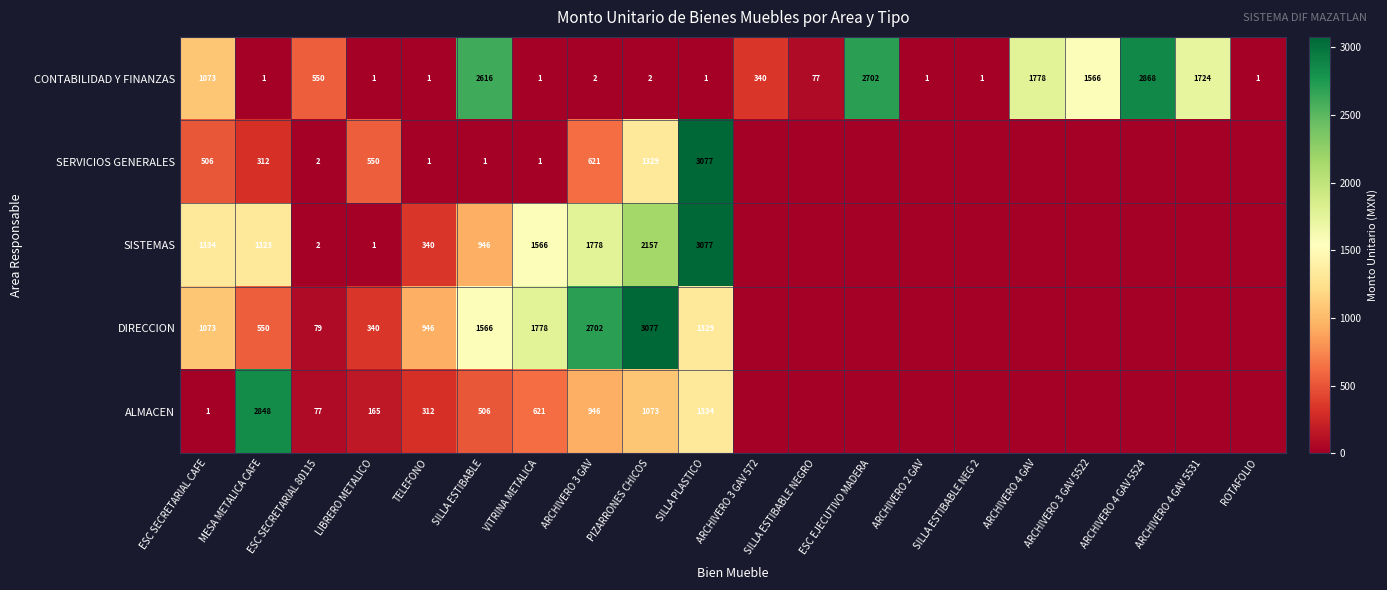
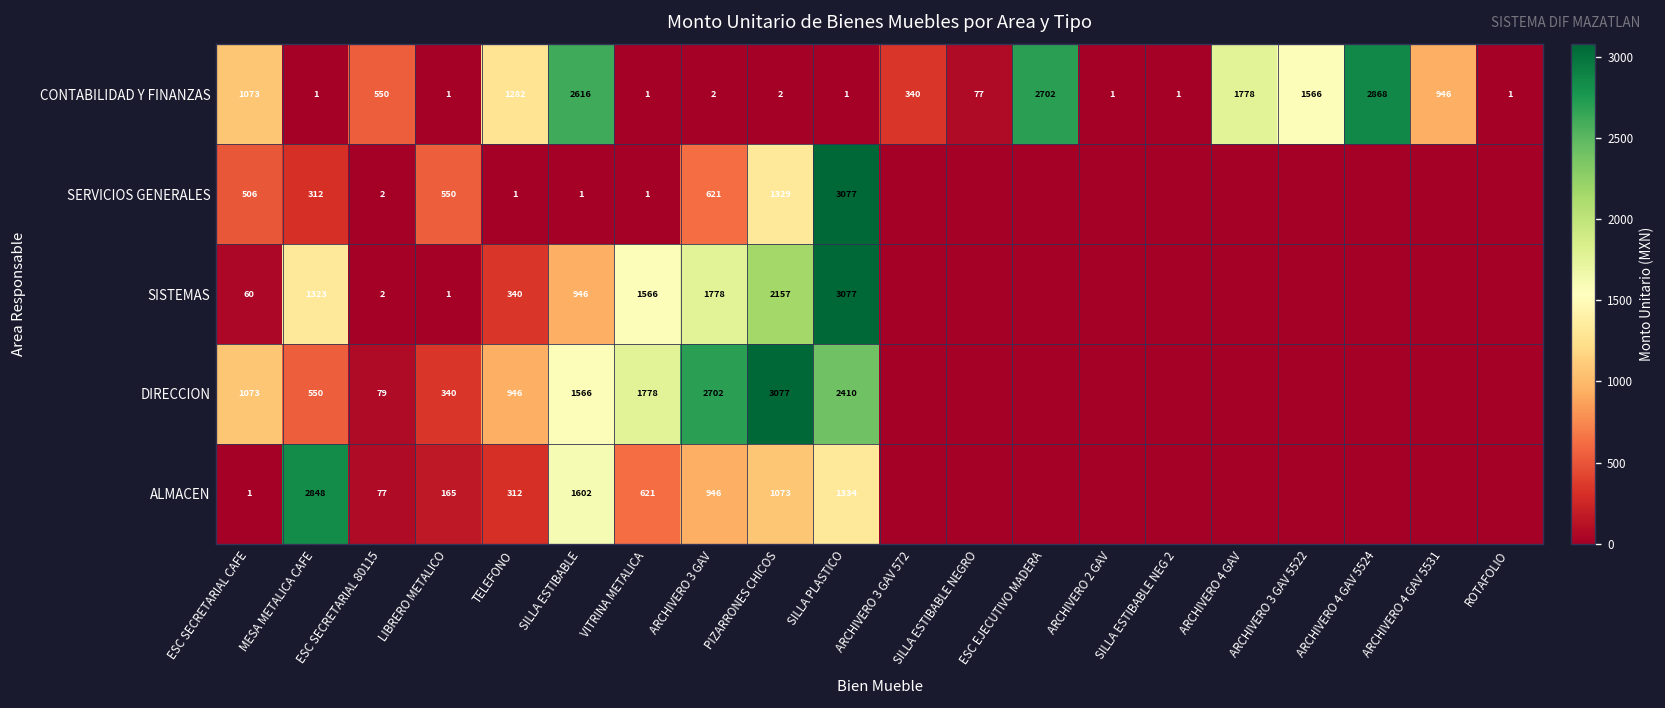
  {
    "CONTABILIDAD Y FINANZAS": {
      "ESC SECRETARIAL CAFE": 1073,
      "MESA METALICA CAFE": 1,
      "ESC SECRETARIAL 80115": 550,
      "LIBRERO METALICO": 1,
-     "TELEFONO": 1,
+     "TELEFONO": 1282,
      "SILLA ESTIBABLE": 2616,
      "VITRINA METALICA": 1,
      "ARCHIVERO 3 GAV": 2,
      "PIZARRONES CHICOS": 2,
      "SILLA PLASTICO": 1,
      "ARCHIVERO 3 GAV 572": 340,
      "SILLA ESTIBABLE NEGRO": 77,
      "ESC EJECUTIVO MADERA": 2702,
      "ARCHIVERO 2 GAV": 1,
      "SILLA ESTIBABLE NEG 2": 1,
      "ARCHIVERO 4 GAV": 1778,
      "ARCHIVERO 3 GAV 5522": 1566,
      "ARCHIVERO 4 GAV 5524": 2868,
-     "ARCHIVERO 4 GAV 5531": 1724,
+     "ARCHIVERO 4 GAV 5531": 946,
      "ROTAFOLIO": 1
    },
    "SERVICIOS GENERALES": {
      "ESC SECRETARIAL CAFE": 506,
      "MESA METALICA CAFE": 312,
      "ESC SECRETARIAL 80115": 2,
      "LIBRERO METALICO": 550,
      "TELEFONO": 1,
      "SILLA ESTIBABLE": 1,
      "VITRINA METALICA": 1,
      "ARCHIVERO 3 GAV": 621,
      "PIZARRONES CHICOS": 1329,
      "SILLA PLASTICO": 3077
    },
    "SISTEMAS": {
-     "ESC SECRETARIAL CAFE": 1334,
+     "ESC SECRETARIAL CAFE": 60,
      "MESA METALICA CAFE": 1323,
      "ESC SECRETARIAL 80115": 2,
      "LIBRERO METALICO": 1,
      "TELEFONO": 340,
      "SILLA ESTIBABLE": 946,
      "VITRINA METALICA": 1566,
      "ARCHIVERO 3 GAV": 1778,
      "PIZARRONES CHICOS": 2157,
      "SILLA PLASTICO": 3077
    },
    "DIRECCION": {
      "ESC SECRETARIAL CAFE": 1073,
      "MESA METALICA CAFE": 550,
      "ESC SECRETARIAL 80115": 79,
      "LIBRERO METALICO": 340,
      "TELEFONO": 946,
      "SILLA ESTIBABLE": 1566,
      "VITRINA METALICA": 1778,
      "ARCHIVERO 3 GAV": 2702,
      "PIZARRONES CHICOS": 3077,
-     "SILLA PLASTICO": 1329
+     "SILLA PLASTICO": 2410
    },
    "ALMACEN": {
      "ESC SECRETARIAL CAFE": 1,
      "MESA METALICA CAFE": 2848,
      "ESC SECRETARIAL 80115": 77,
      "LIBRERO METALICO": 165,
      "TELEFONO": 312,
-     "SILLA ESTIBABLE": 506,
+     "SILLA ESTIBABLE": 1602,
      "VITRINA METALICA": 621,
      "ARCHIVERO 3 GAV": 946,
      "PIZARRONES CHICOS": 1073,
      "SILLA PLASTICO": 1334
    }
  }
